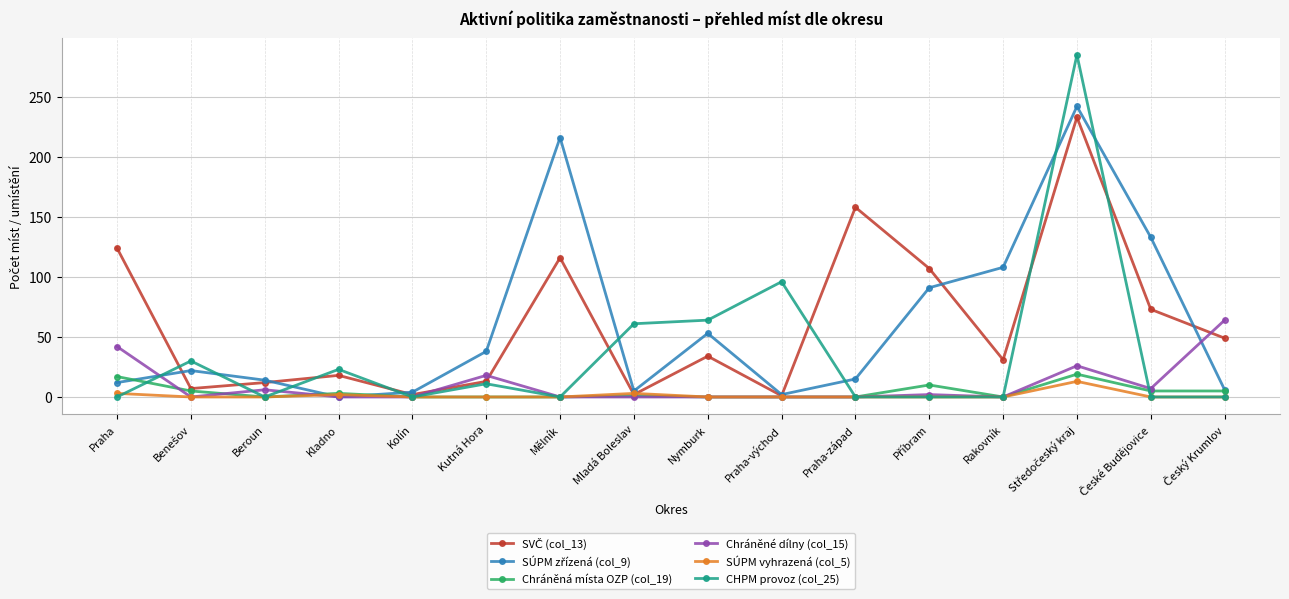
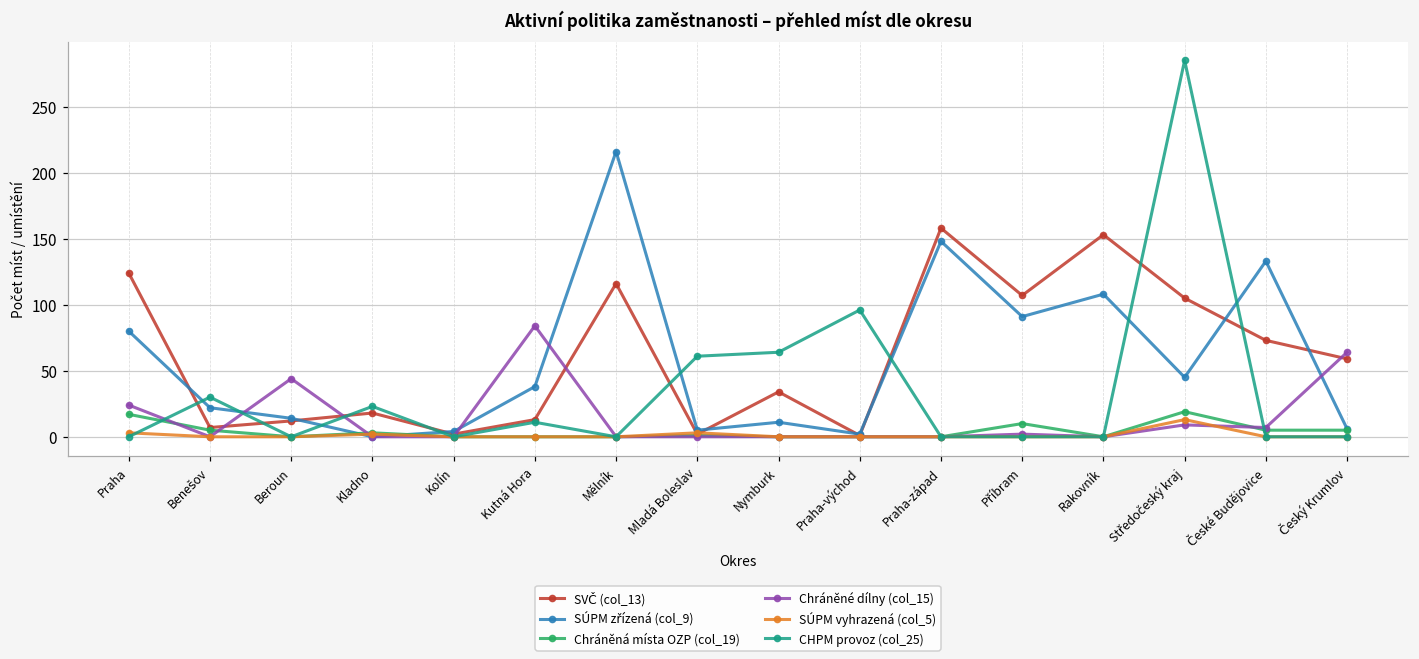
  {
    "SVČ (col_13)": {
      "Praha": 124,
      "Kladno": 18,
      "Mělník": 116,
      "Nymburk": 34,
      "Praha-západ": 158,
      "Příbram": 107,
-     "Rakovník": 31,
-     "Středočeský kraj": 233,
+     "Rakovník": 153,
+     "Středočeský kraj": 105,
      "České Budějovice": 73,
-     "Český Krumlov": 49
+     "Český Krumlov": 59
    },
    "SÚPM zřízená (col_9)": {
-     "Praha": 12,
+     "Praha": 80,
      "Benešov": 22,
      "Kutná Hora": 38,
      "Mělník": 216,
-     "Nymburk": 53,
-     "Praha-západ": 15,
+     "Nymburk": 11,
+     "Praha-západ": 148,
      "Příbram": 91,
      "Rakovník": 108,
-     "Středočeský kraj": 242,
+     "Středočeský kraj": 45,
      "České Budějovice": 133
    },
    "Chráněné dílny (col_15)": {
-     "Praha": 42,
-     "Beroun": 6,
-     "Kutná Hora": 18,
-     "Středočeský kraj": 26,
+     "Praha": 24,
+     "Beroun": 44,
+     "Kutná Hora": 84,
+     "Středočeský kraj": 9,
      "Český Krumlov": 64
    },
    "SÚPM vyhrazená (col_5)": {
      "Praha": 3,
      "Středočeský kraj": 13
    }
  }
